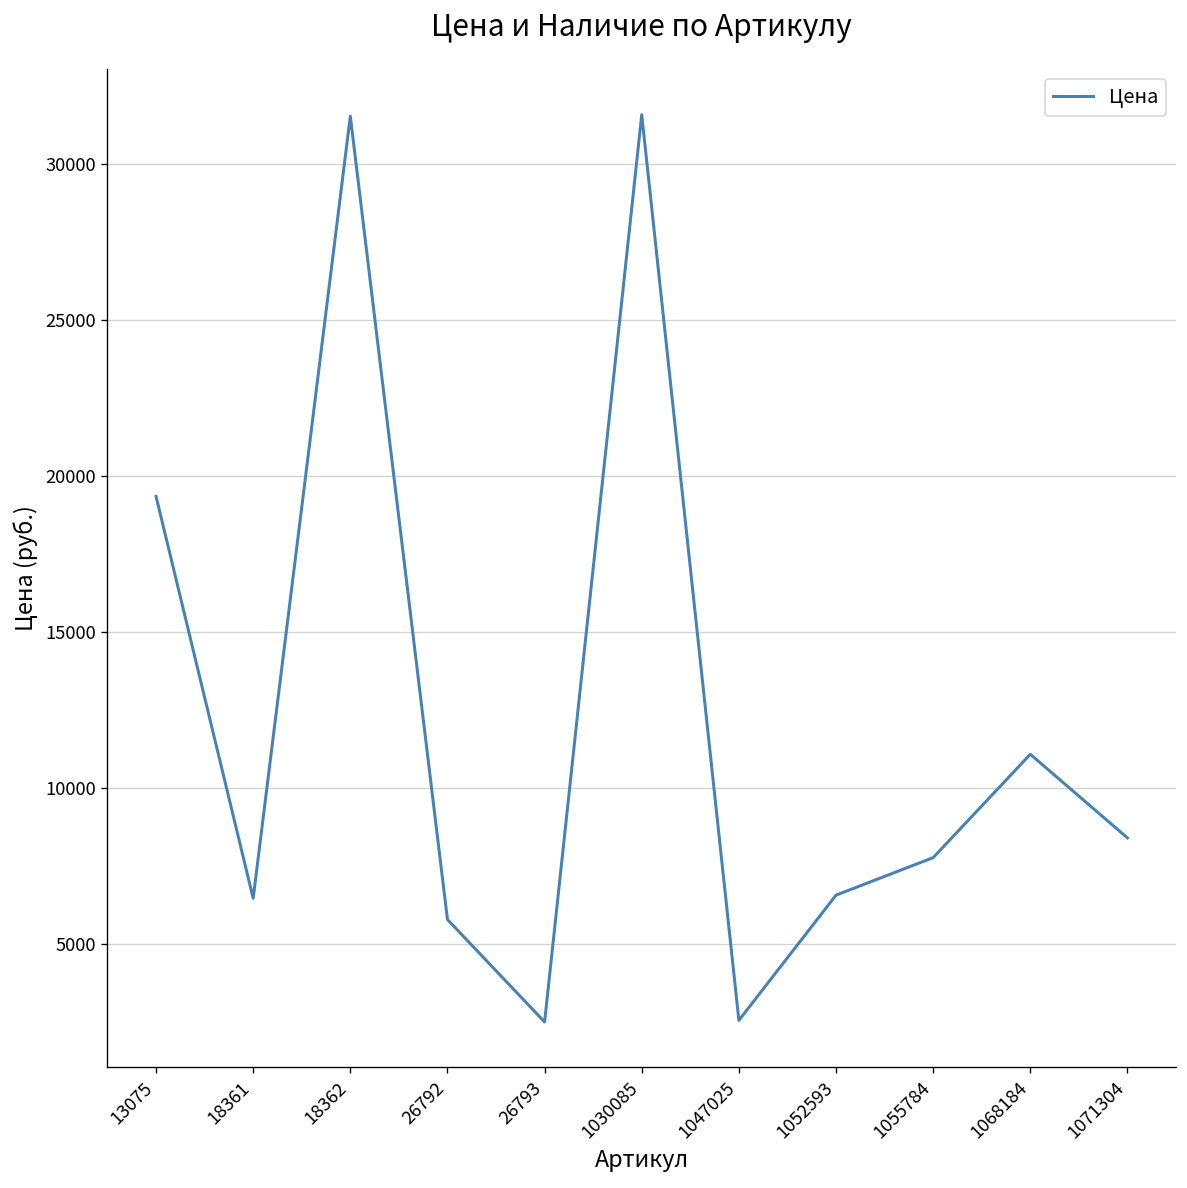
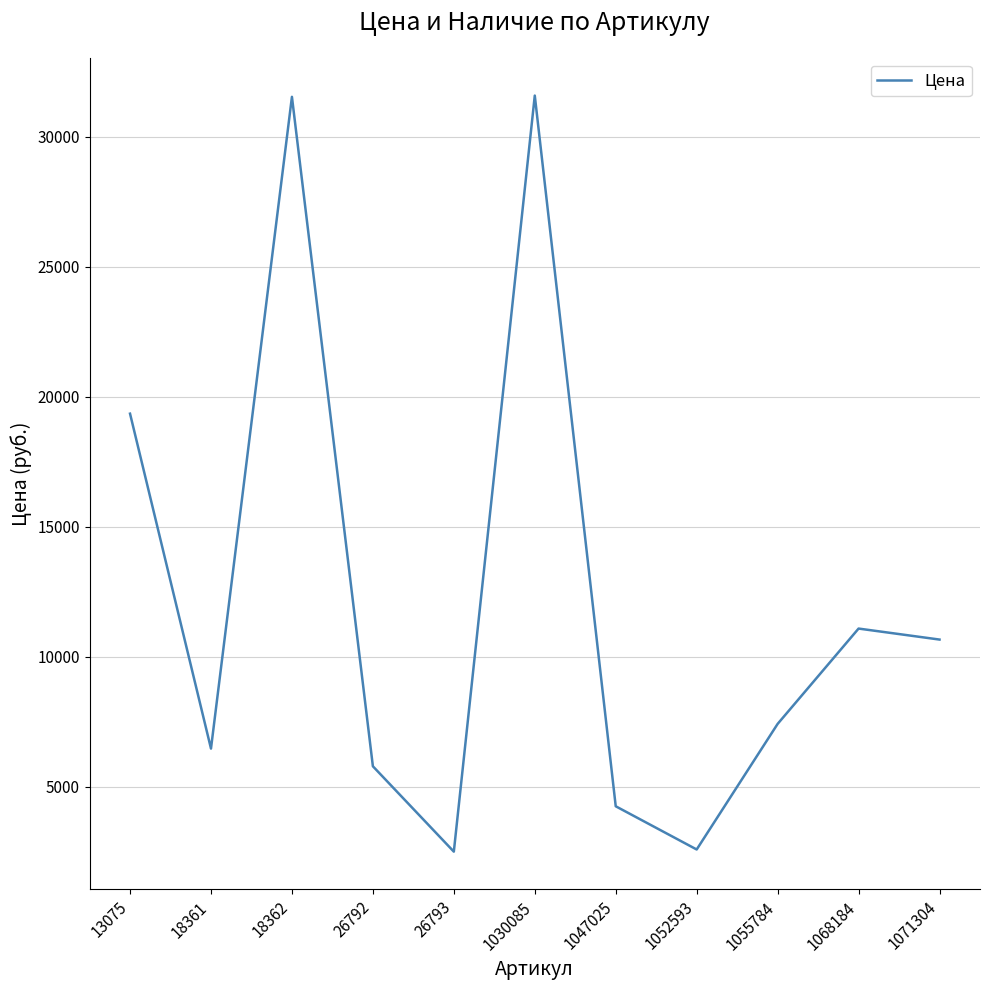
  {
    "13075": 19300,
    "18361": 6500,
    "18362": 31500,
    "26792": 5800,
    "26793": 2500,
    "1030085": 31600,
-   "1047025": 2600,
-   "1052593": 6600,
-   "1055784": 7800,
+   "1047025": 4200,
+   "1052593": 2600,
+   "1055784": 7400,
    "1068184": 11100,
-   "1071304": 8400
+   "1071304": 10700
  }
